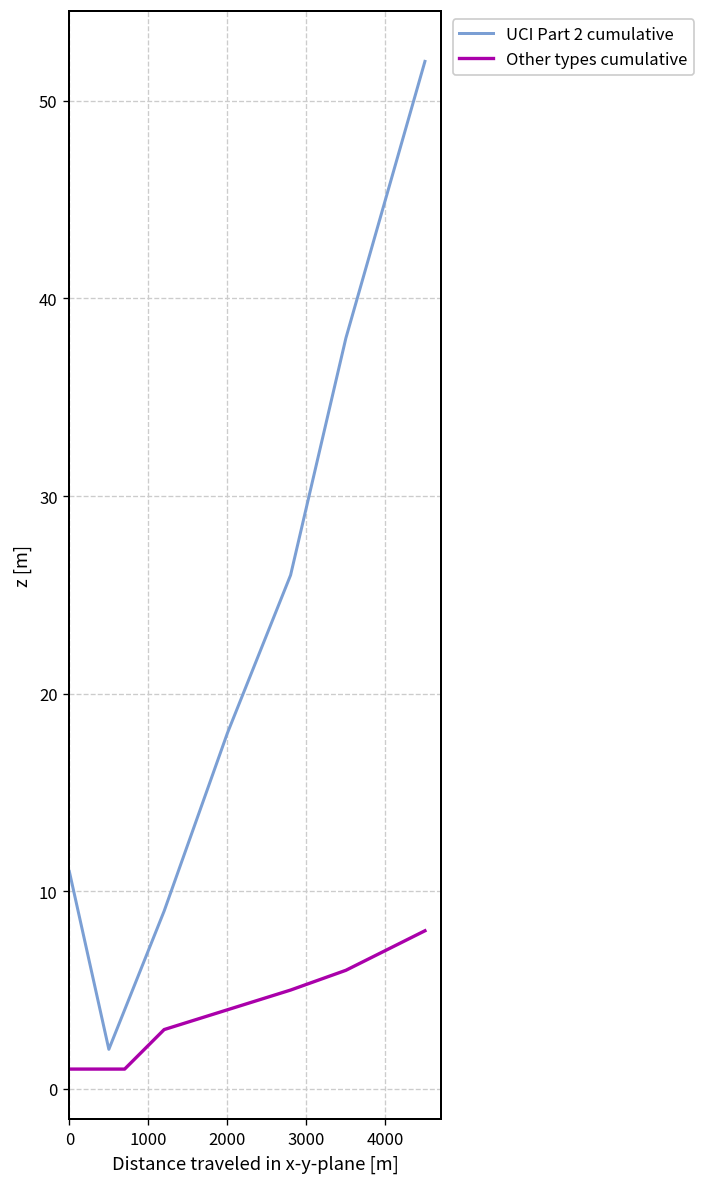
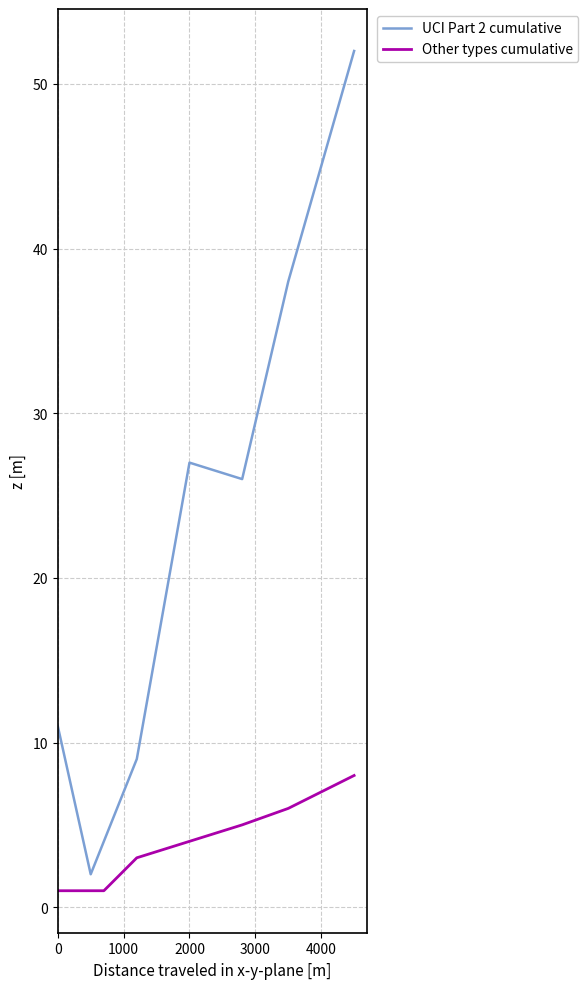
  {
    "UCI Part 2 cumulative": {
      "0": 11,
-     "2000": 18
+     "2000": 27
    },
    "Other types cumulative": {
      "0": 1,
      "2000": 4
    }
  }
